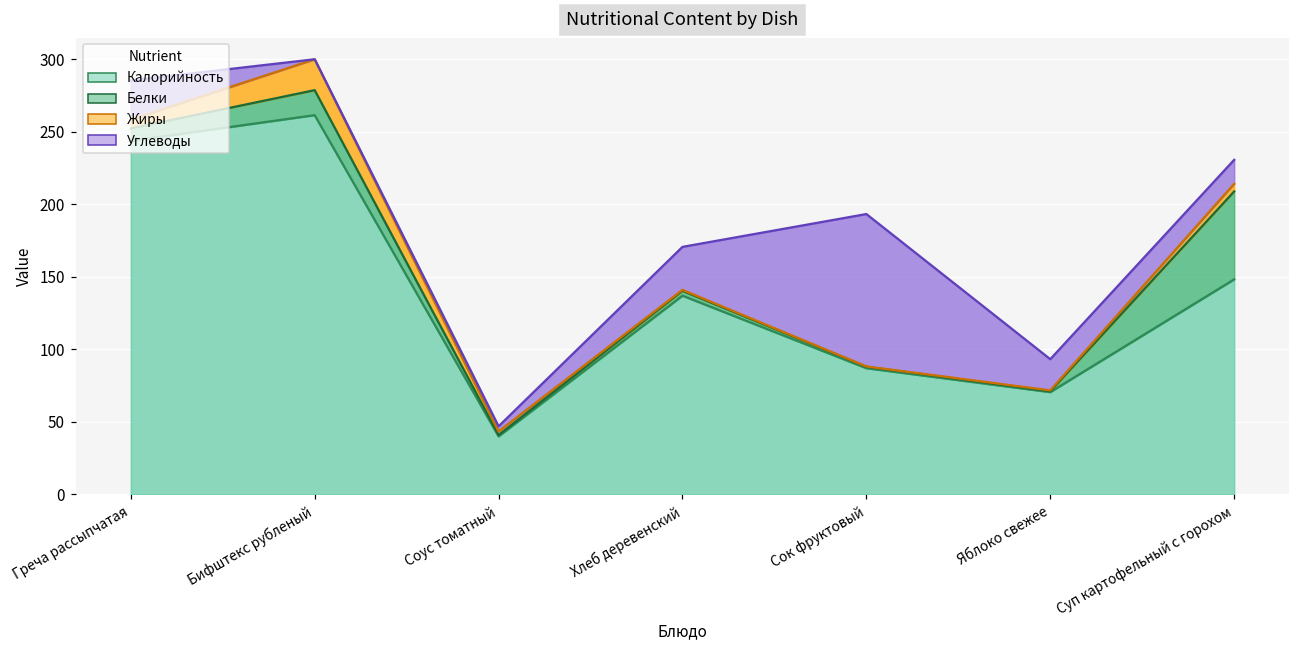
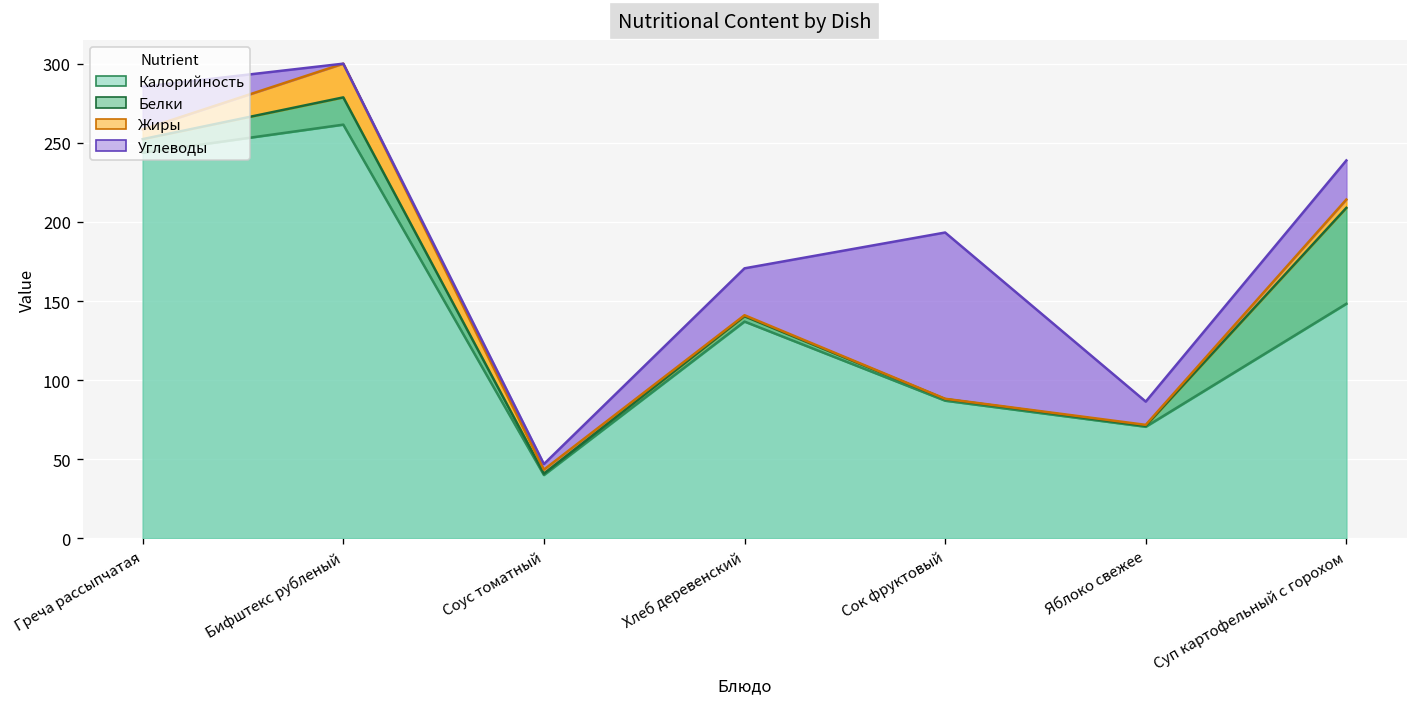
  {
    "Калорийность": {
      "Бифштекс рубленый": 262,
      "Хлеб деревенский": 137,
      "Суп картофельный с горохом": 148
    },
    "Белки": {
      "Бифштекс рубленый": 17,
      "Суп картофельный с горохом": 61
    },
    "Жиры": {
      "Соус томатный": 3,
      "Суп картофельный с горохом": 5
    },
    "Углеводы": {
      "Соус томатный": 4,
      "Хлеб деревенский": 30,
      "Сок фруктовый": 105,
-     "Яблоко свежее": 22,
-     "Суп картофельный с горохом": 17
+     "Яблоко свежее": 15,
+     "Суп картофельный с горохом": 25
    }
  }
